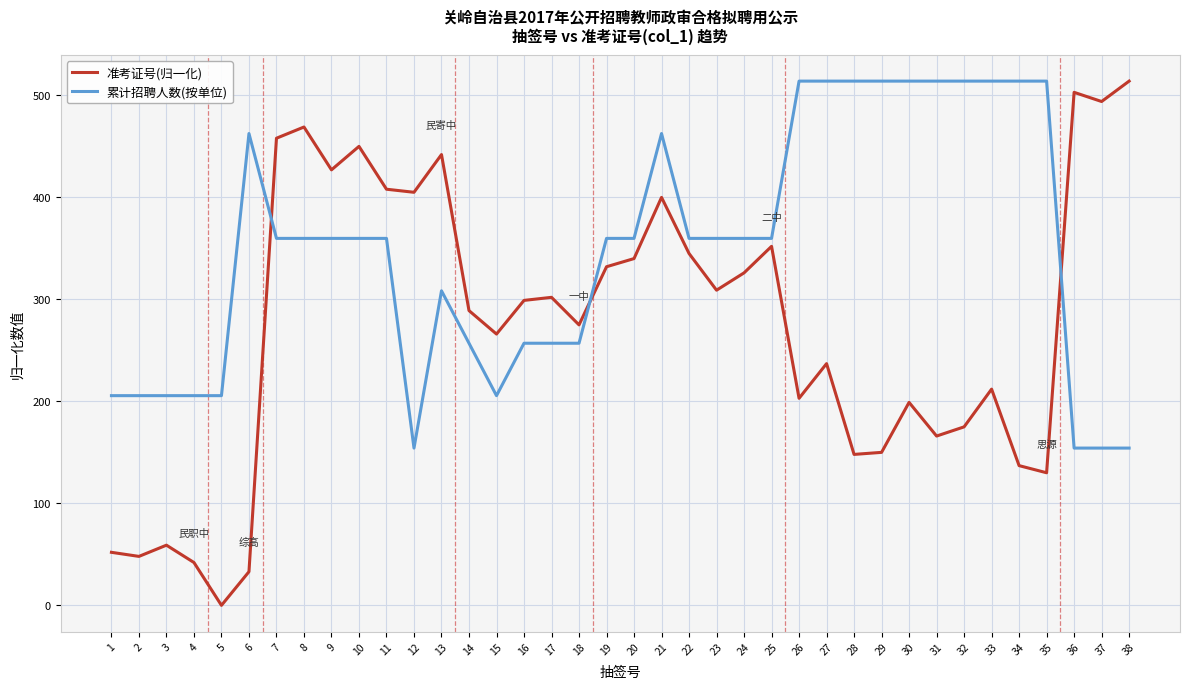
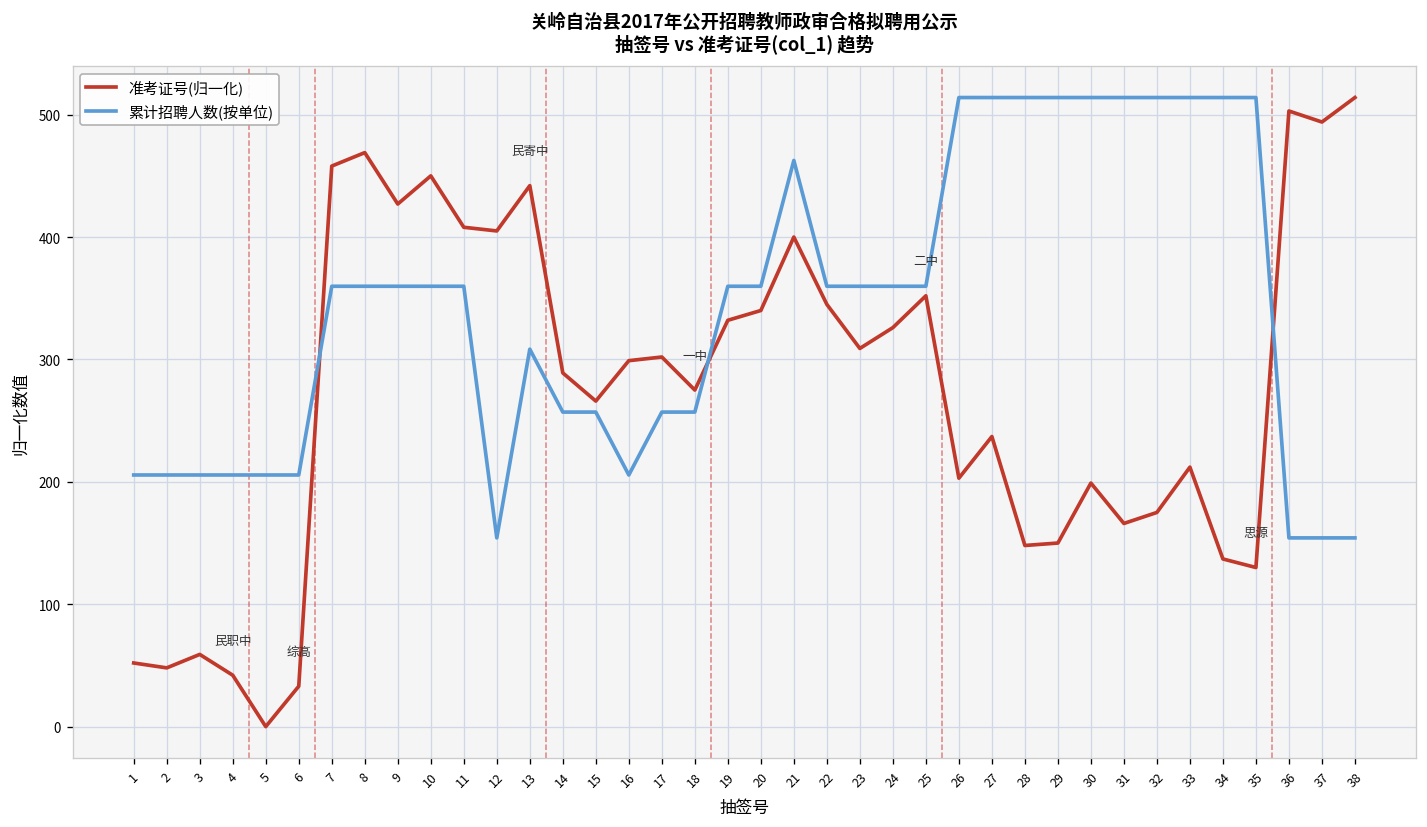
  {
    "准考证号(归一化)": {
      "1": 52,
      "2": 48,
      "3": 59,
      "4": 42,
      "5": 0,
      "6": 33,
      "7": 458,
      "8": 469,
      "9": 427,
      "10": 450,
      "11": 408,
      "12": 405,
      "13": 442,
      "14": 289,
      "15": 266,
      "16": 299,
      "17": 302,
      "18": 275,
      "19": 332,
      "20": 340,
      "21": 400,
      "22": 345,
      "23": 309,
      "24": 326,
      "25": 352,
      "26": 203,
      "27": 237,
      "28": 148,
      "29": 150,
      "30": 199,
      "31": 166,
      "32": 175,
      "33": 212,
      "34": 137,
      "35": 130,
      "36": 503,
      "37": 494,
      "38": 514
    },
    "累计招聘人数(按单位)": {
      "1": 206,
      "2": 206,
      "3": 206,
      "4": 206,
      "5": 206,
-     "6": 463,
+     "6": 206,
      "7": 360,
      "8": 360,
      "9": 360,
      "10": 360,
      "11": 360,
      "12": 154,
      "13": 308,
      "14": 257,
-     "15": 206,
-     "16": 257,
+     "15": 257,
+     "16": 206,
      "17": 257,
      "18": 257,
      "19": 360,
      "20": 360,
      "21": 463,
      "22": 360,
      "23": 360,
      "24": 360,
      "25": 360,
      "26": 514,
      "27": 514,
      "28": 514,
      "29": 514,
      "30": 514,
      "31": 514,
      "32": 514,
      "33": 514,
      "34": 514,
      "35": 514,
      "36": 154,
      "37": 154,
      "38": 154
    }
  }
